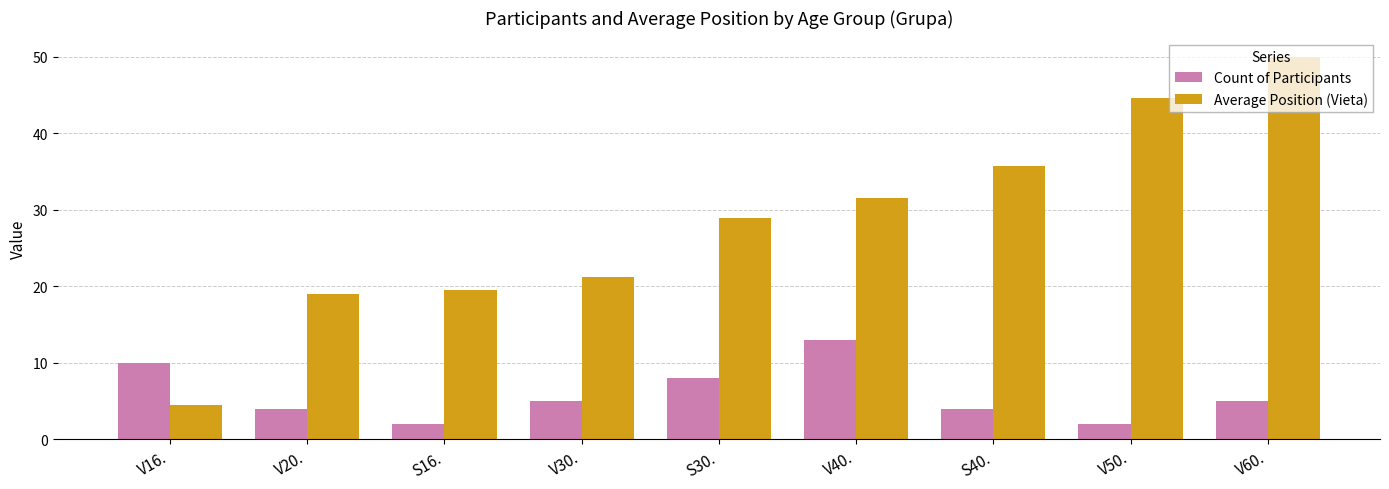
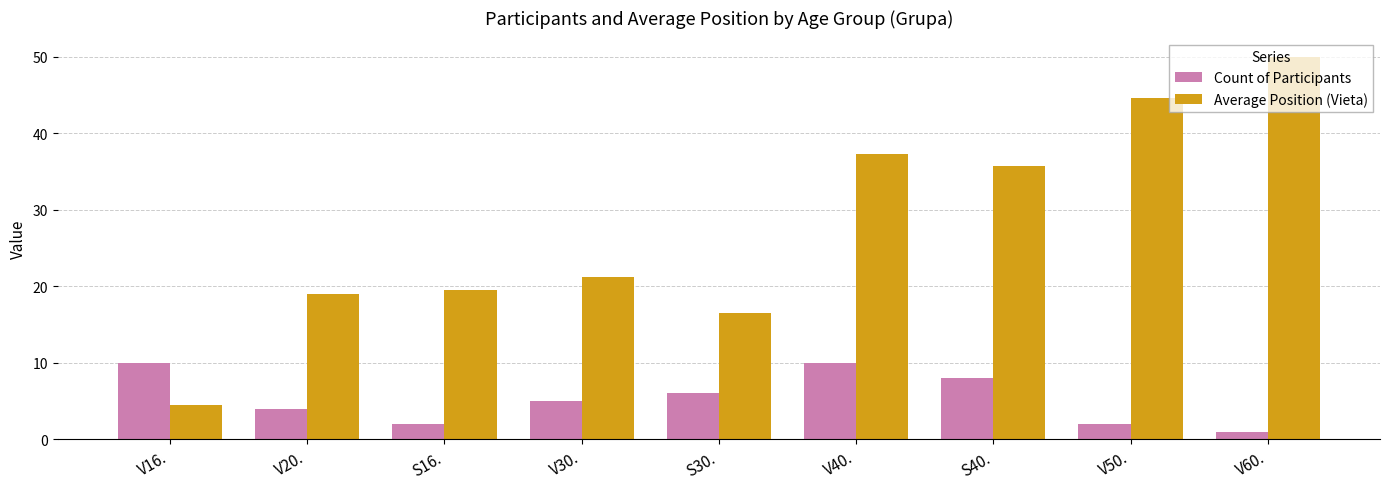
  {
    "Count of Participants": {
      "V16.": 10,
      "V20.": 4,
      "S16.": 2,
      "V30.": 5,
-     "S30.": 8,
-     "V40.": 13,
-     "S40.": 4,
+     "S30.": 6,
+     "V40.": 10,
+     "S40.": 8,
      "V50.": 2,
-     "V60.": 5
+     "V60.": 1
    },
    "Average Position (Vieta)": {
      "V16.": 5,
      "V20.": 19,
      "S16.": 20,
      "V30.": 21,
-     "S30.": 29,
-     "V40.": 32,
+     "S30.": 17,
+     "V40.": 37,
      "S40.": 36,
      "V50.": 45
    }
  }
